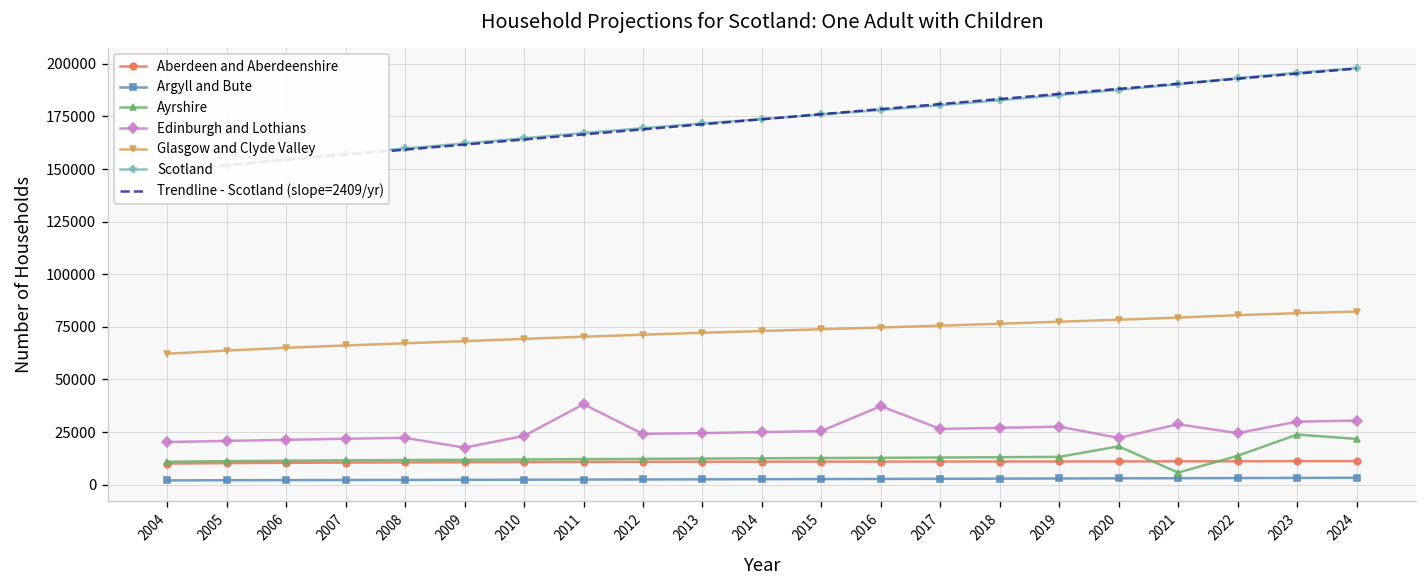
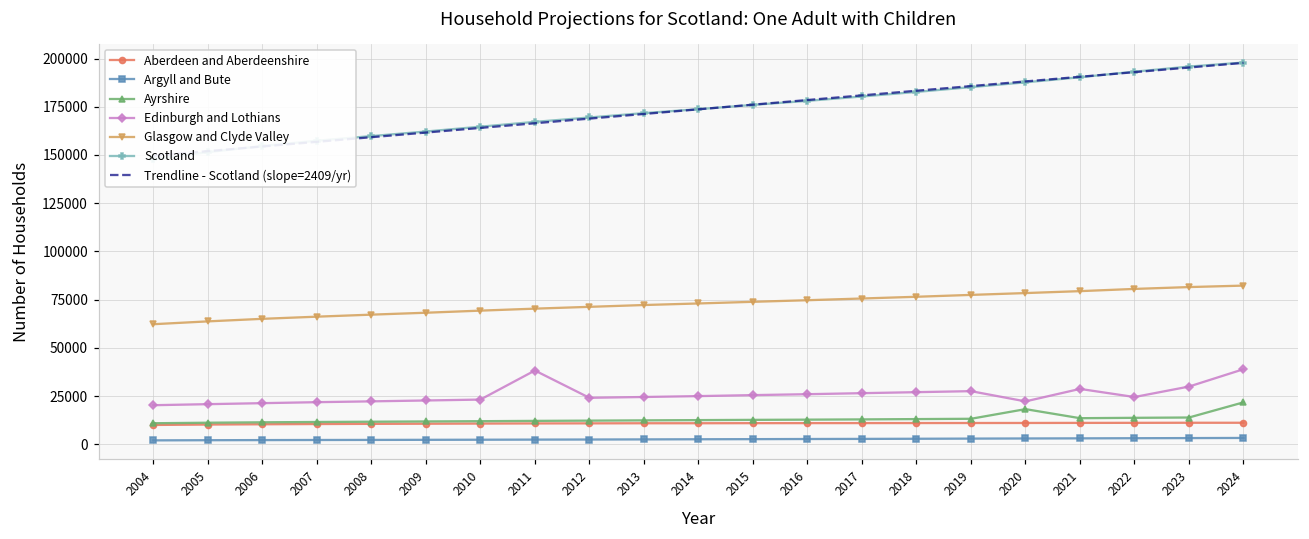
  {
    "Ayrshire": {
      "2013": 12000,
      "2014": 13000,
      "2015": 13000,
      "2016": 13000,
      "2017": 13000,
      "2018": 13000,
      "2019": 13000,
      "2020": 18000,
-     "2021": 6000,
+     "2021": 14000,
      "2022": 14000,
-     "2023": 24000,
+     "2023": 14000,
      "2024": 22000
    },
    "Edinburgh and Lothians": {
      "2004": 20000,
      "2005": 21000,
      "2006": 21000,
      "2007": 22000,
      "2008": 22000,
-     "2009": 18000,
+     "2009": 23000,
      "2010": 23000,
      "2011": 38000,
      "2012": 24000,
      "2013": 25000,
      "2014": 25000,
      "2015": 25000,
-     "2016": 37000,
+     "2016": 26000,
      "2017": 26000,
      "2018": 27000,
      "2019": 28000,
      "2020": 22000,
      "2021": 29000,
      "2022": 24000,
      "2023": 30000,
-     "2024": 30000
+     "2024": 39000
    }
  }
